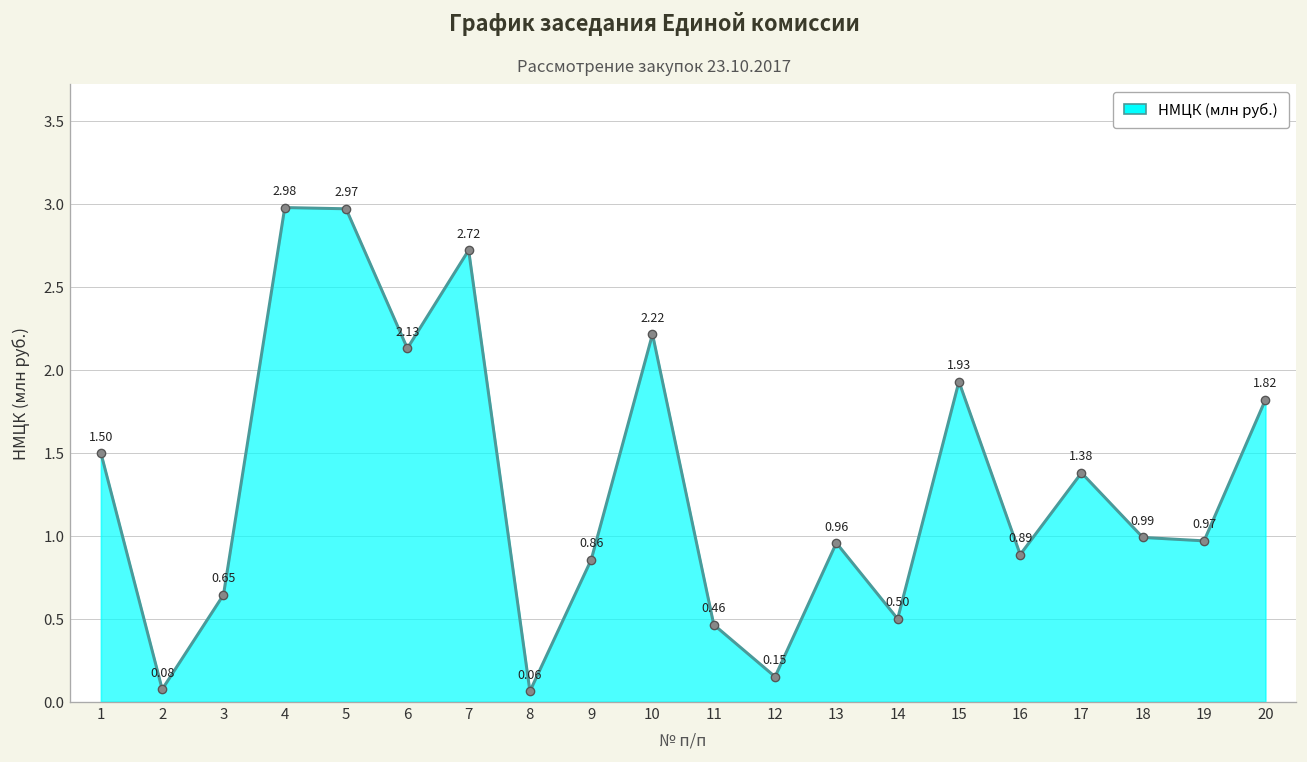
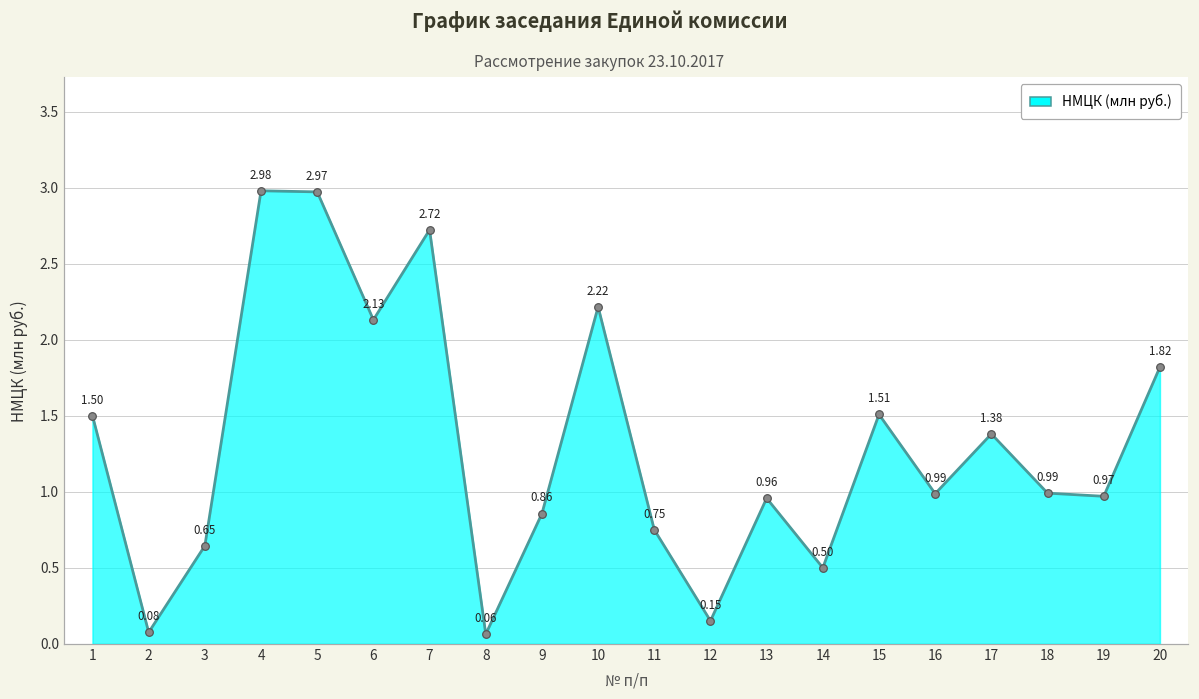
  {
    "1": 1.50,
    "2": 0.08,
    "3": 0.65,
    "4": 2.98,
    "5": 2.97,
    "6": 2.13,
    "7": 2.72,
    "8": 0.06,
    "9": 0.86,
    "10": 2.22,
-   "11": 0.46,
+   "11": 0.75,
    "12": 0.15,
    "13": 0.96,
    "14": 0.50,
-   "15": 1.93,
-   "16": 0.89,
+   "15": 1.51,
+   "16": 0.99,
    "17": 1.38,
    "18": 0.99,
    "19": 0.97,
    "20": 1.82
  }
